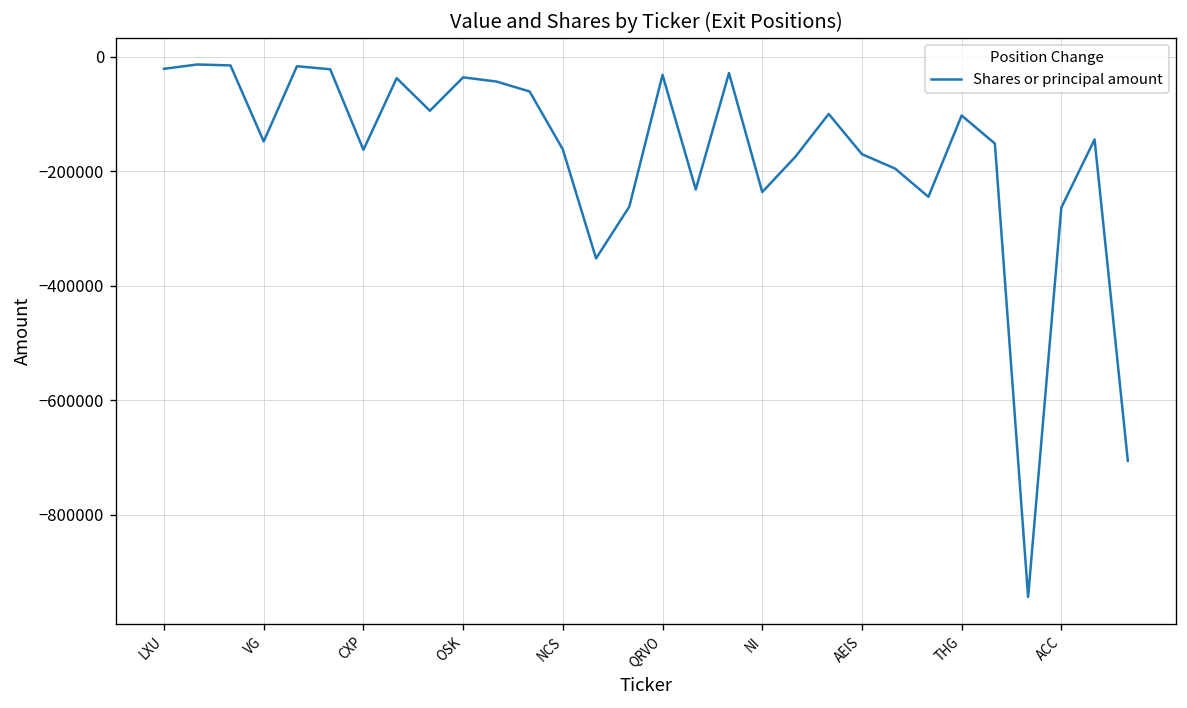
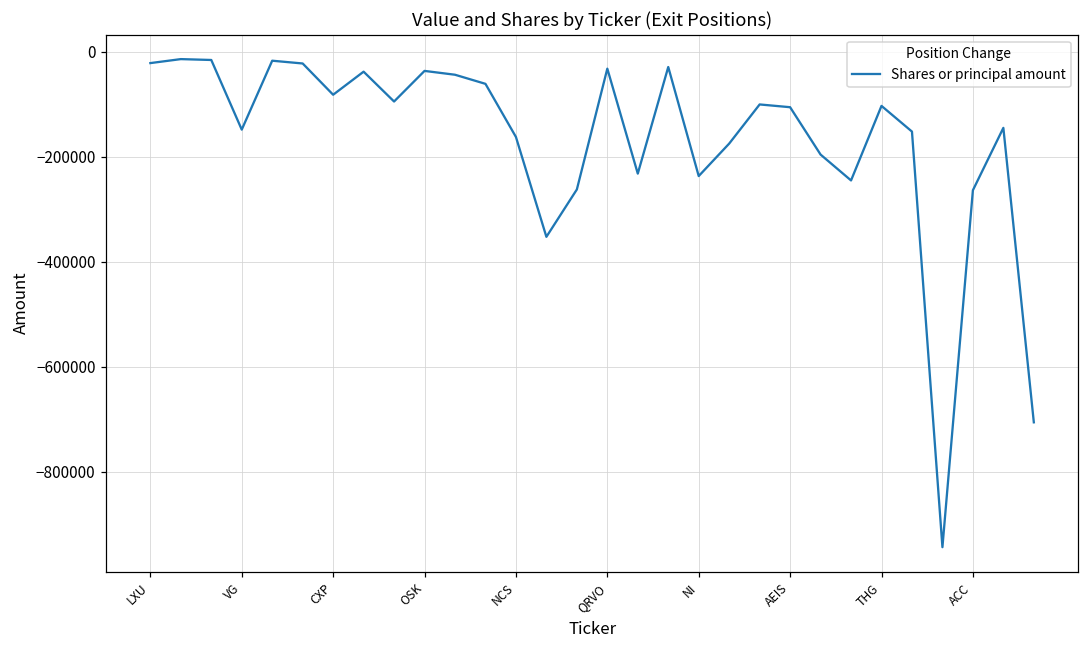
  {
    "LXU": -20000,
    "VG": -150000,
-   "CXP": -160000,
+   "CXP": -80000,
    "OSK": -40000,
    "NCS": -160000,
    "QRVO": -30000,
    "NI": -240000,
-   "AEIS": -170000,
+   "AEIS": -110000,
    "THG": -100000,
    "ACC": -260000
  }
